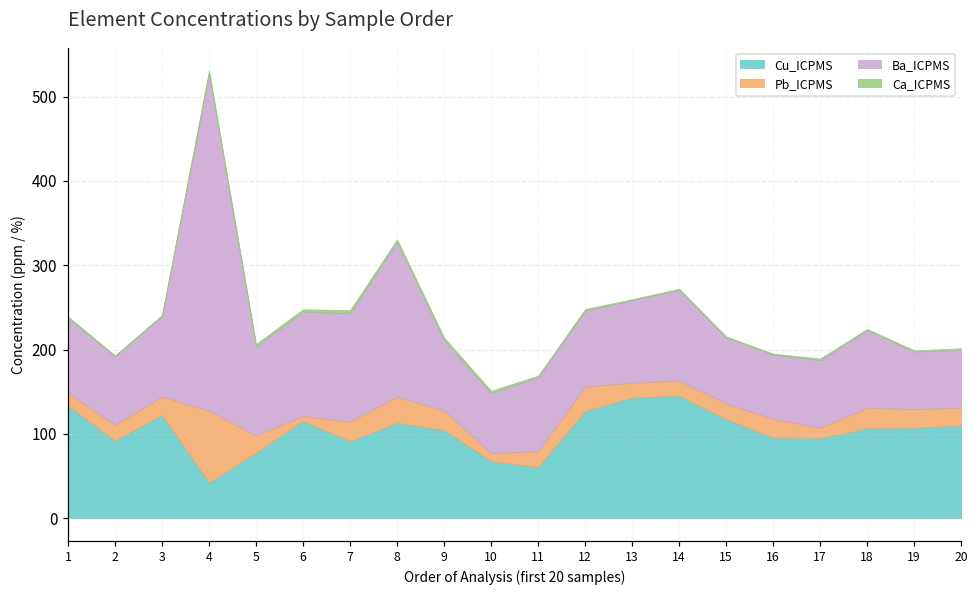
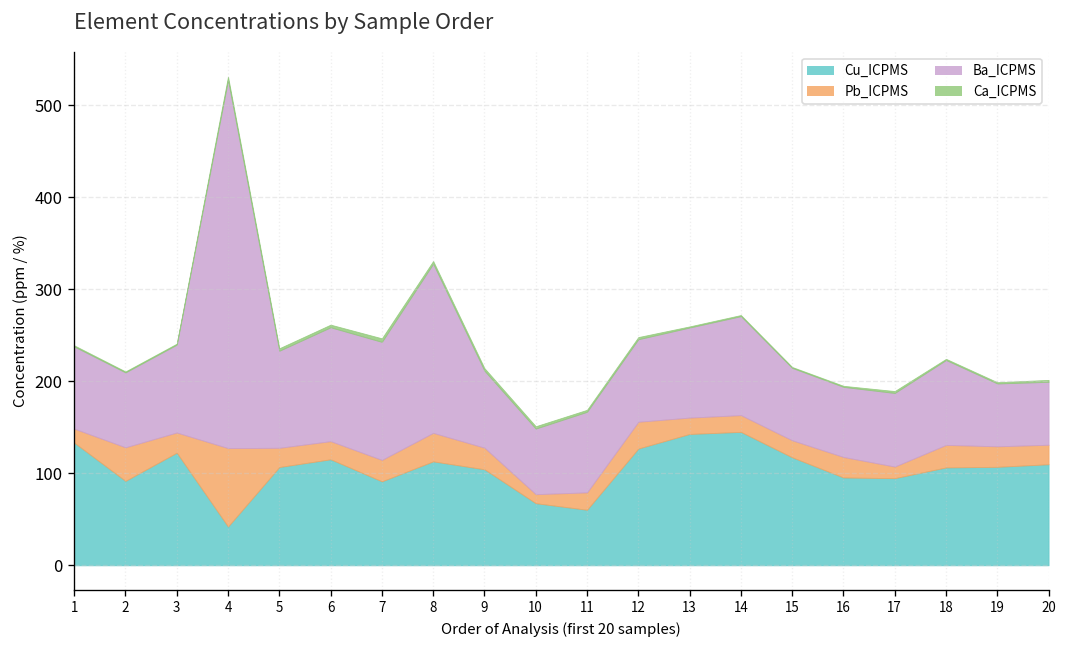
  {
    "Cu_ICPMS": {
      "1": 130,
      "2": 90,
      "3": 120,
      "4": 40,
-     "5": 80,
+     "5": 110,
      "6": 120,
      "7": 90,
      "8": 110,
      "9": 100,
      "10": 70,
      "11": 60,
      "12": 130,
      "13": 140,
      "14": 150,
      "15": 120,
      "16": 100,
      "17": 90,
      "18": 110,
      "19": 110,
      "20": 110
    },
    "Pb_ICPMS": {
      "1": 20,
-     "2": 20,
+     "2": 40,
      "3": 20,
      "4": 90,
      "5": 20,
-     "6": 10,
+     "6": 20,
      "7": 20,
      "8": 30,
      "9": 20,
      "10": 10,
      "11": 20,
      "12": 30,
      "13": 20,
      "14": 20,
      "15": 20,
      "16": 20,
      "17": 10,
      "18": 20,
      "19": 20,
      "20": 20
    },
    "Ba_ICPMS": {
      "4": 400,
      "7": 130
    },
    "Ca_ICPMS": {
      "4": 0,
      "7": 0
    }
  }
